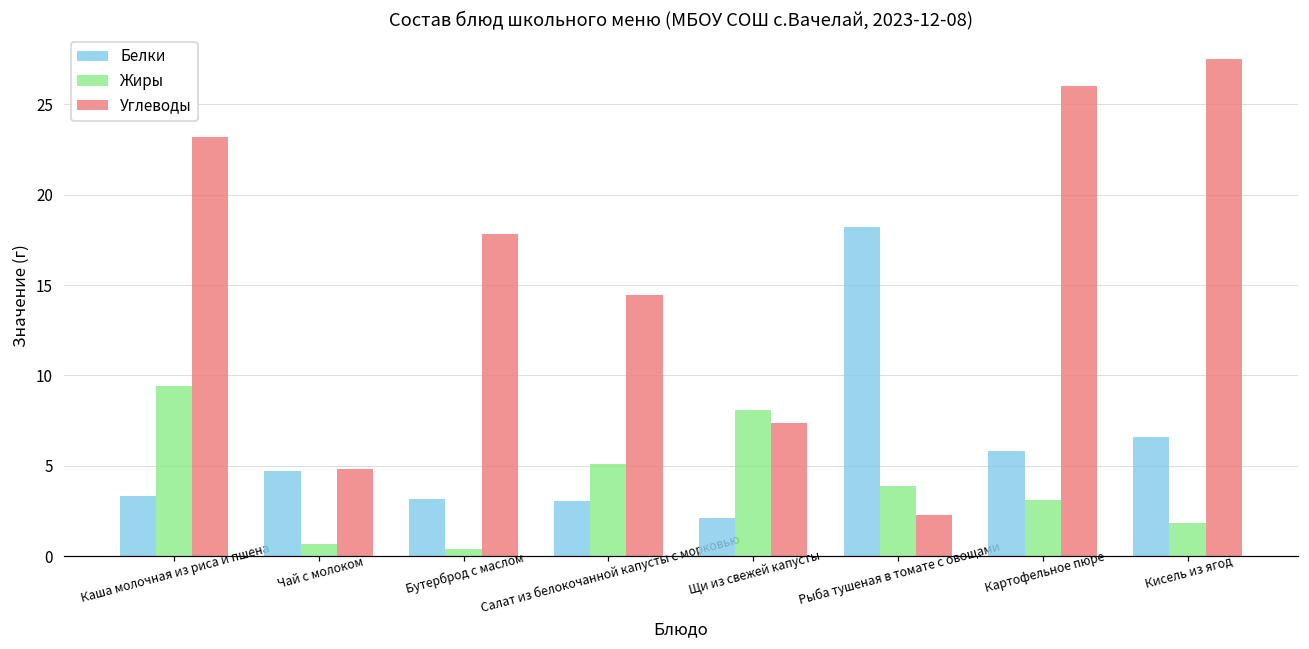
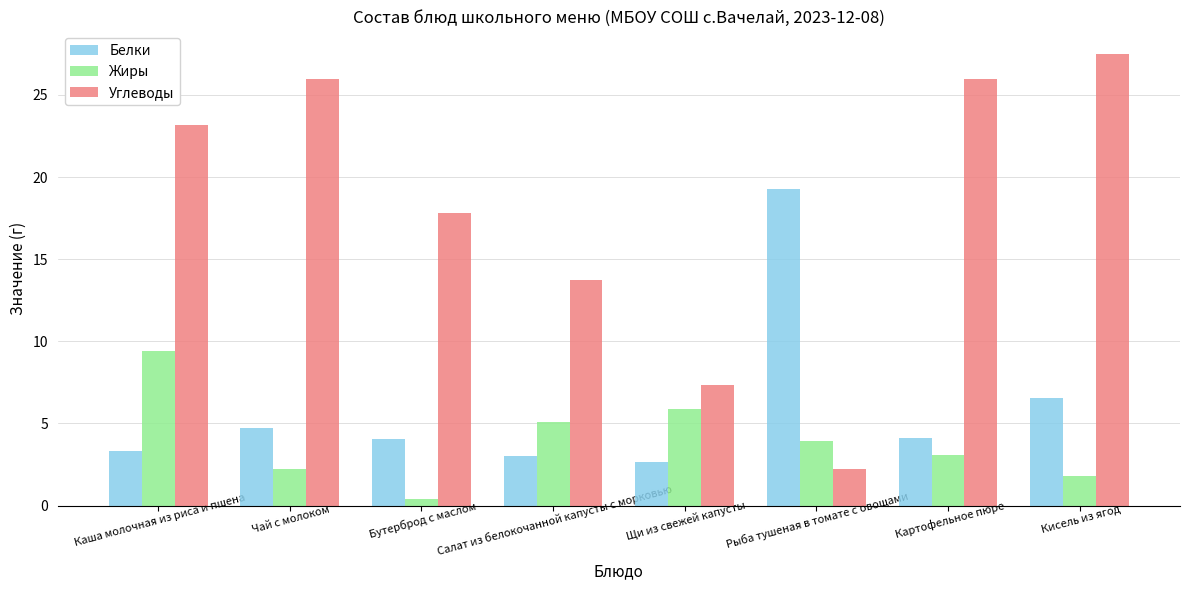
  {
    "Белки": {
      "Каша молочная из риса и пшена": 3.3,
      "Чай с молоком": 4.7,
-     "Бутерброд с маслом": 3.2,
+     "Бутерброд с маслом": 4.1,
      "Салат из белокочанной капусты с морковью": 3.0,
-     "Щи из свежей капусты": 2.1,
-     "Рыба тушеная в томате с овощами": 18.2,
-     "Картофельное пюре": 5.8,
+     "Щи из свежей капусты": 2.6,
+     "Рыба тушеная в томате с овощами": 19.3,
+     "Картофельное пюре": 4.1,
      "Кисель из ягод": 6.6
    },
    "Жиры": {
      "Каша молочная из риса и пшена": 9.4,
-     "Чай с молоком": 0.7,
+     "Чай с молоком": 2.2,
      "Бутерброд с маслом": 0.4,
      "Салат из белокочанной капусты с морковью": 5.1,
-     "Щи из свежей капусты": 8.1,
+     "Щи из свежей капусты": 5.9,
      "Рыба тушеная в томате с овощами": 3.9,
      "Картофельное пюре": 3.1,
      "Кисель из ягод": 1.8
    },
    "Углеводы": {
      "Каша молочная из риса и пшена": 23.2,
-     "Чай с молоком": 4.8,
+     "Чай с молоком": 26.0,
      "Бутерброд с маслом": 17.8,
-     "Салат из белокочанной капусты с морковью": 14.5,
+     "Салат из белокочанной капусты с морковью": 13.7,
      "Щи из свежей капусты": 7.4,
      "Рыба тушеная в томате с овощами": 2.3,
      "Картофельное пюре": 26.0,
      "Кисель из ягод": 27.5
    }
  }
